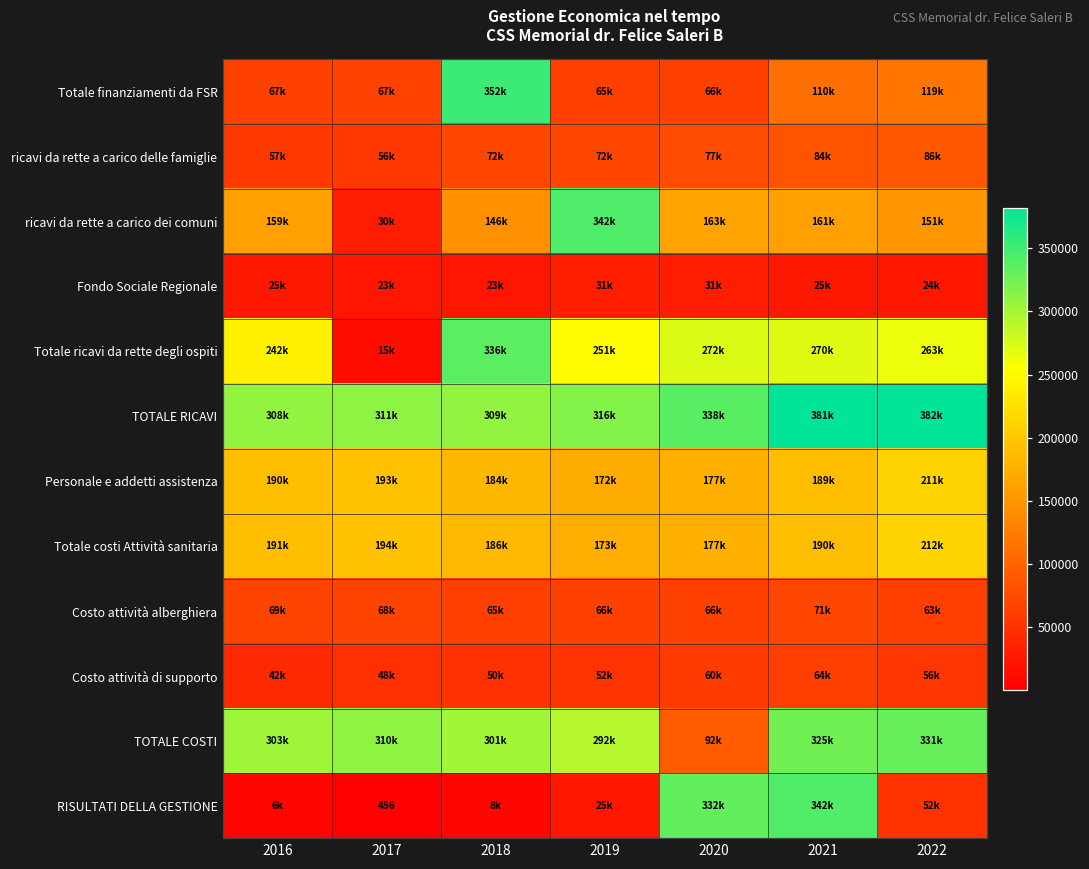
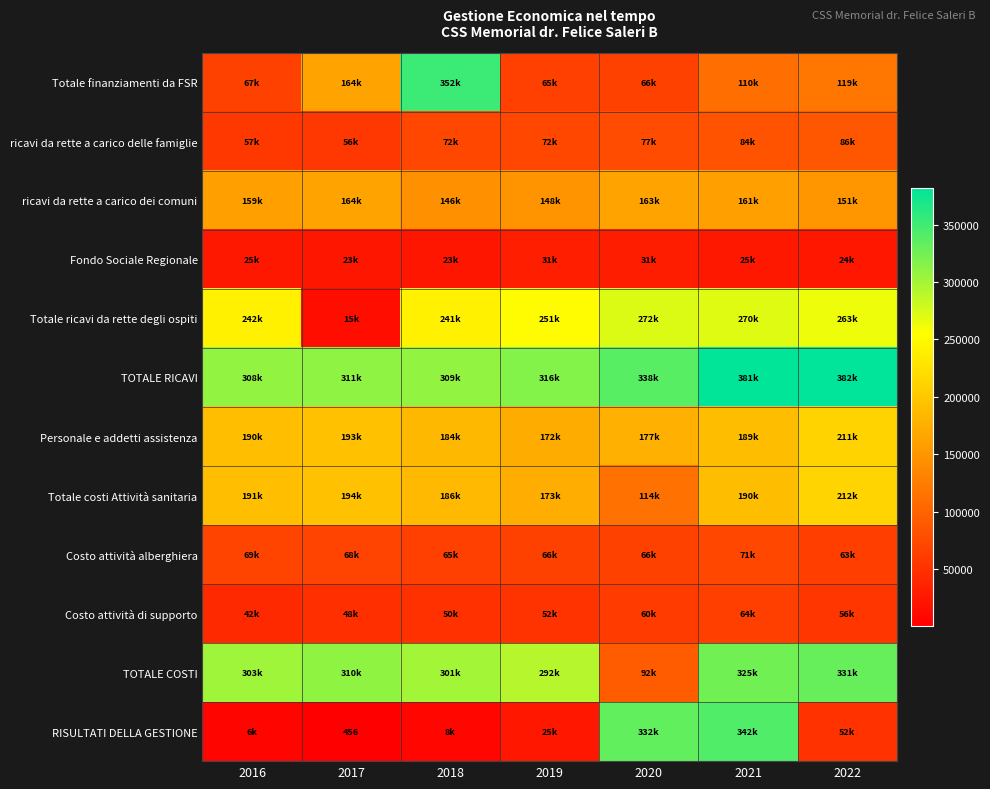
  {
    "Totale finanziamenti da FSR": {
      "2016": "67k",
-     "2017": "67k",
+     "2017": "164k",
      "2018": "352k",
      "2019": "65k",
      "2020": "66k",
      "2021": "110k",
      "2022": "119k"
    },
    "ricavi da rette a carico delle famiglie": {
      "2016": "57k",
      "2017": "56k",
      "2018": "72k",
      "2019": "72k",
      "2020": "77k",
      "2021": "84k",
      "2022": "86k"
    },
    "ricavi da rette a carico dei comuni": {
      "2016": "159k",
-     "2017": "30k",
+     "2017": "164k",
      "2018": "146k",
-     "2019": "342k",
+     "2019": "148k",
      "2020": "163k",
      "2021": "161k",
      "2022": "151k"
    },
    "Fondo Sociale Regionale": {
      "2016": "25k",
      "2017": "23k",
      "2018": "23k",
      "2019": "31k",
      "2020": "31k",
      "2021": "25k",
      "2022": "24k"
    },
    "Totale ricavi da rette degli ospiti": {
      "2016": "242k",
      "2017": "15k",
-     "2018": "336k",
+     "2018": "241k",
      "2019": "251k",
      "2020": "272k",
      "2021": "270k",
      "2022": "263k"
    },
    "TOTALE RICAVI": {
      "2016": "308k",
      "2017": "311k",
      "2018": "309k",
      "2019": "316k",
      "2020": "338k",
      "2021": "381k",
      "2022": "382k"
    },
    "Personale e addetti assistenza": {
      "2016": "190k",
      "2017": "193k",
      "2018": "184k",
      "2019": "172k",
      "2020": "177k",
      "2021": "189k",
      "2022": "211k"
    },
    "Totale costi Attività sanitaria": {
      "2016": "191k",
      "2017": "194k",
      "2018": "186k",
      "2019": "173k",
-     "2020": "177k",
+     "2020": "114k",
      "2021": "190k",
      "2022": "212k"
    },
    "Costo attività alberghiera": {
      "2016": "69k",
      "2017": "68k",
      "2018": "65k",
      "2019": "66k",
      "2020": "66k",
      "2021": "71k",
      "2022": "63k"
    },
    "Costo attività di supporto": {
      "2016": "42k",
      "2017": "48k",
      "2018": "50k",
      "2019": "52k",
      "2020": "60k",
      "2021": "64k",
      "2022": "56k"
    },
    "TOTALE COSTI": {
      "2016": "303k",
      "2017": "310k",
      "2018": "301k",
      "2019": "292k",
      "2020": "92k",
      "2021": "325k",
      "2022": "331k"
    },
    "RISULTATI DELLA GESTIONE": {
      "2016": "6k",
      "2017": "456",
      "2018": "8k",
      "2019": "25k",
      "2020": "332k",
      "2021": "342k",
      "2022": "52k"
    }
  }
